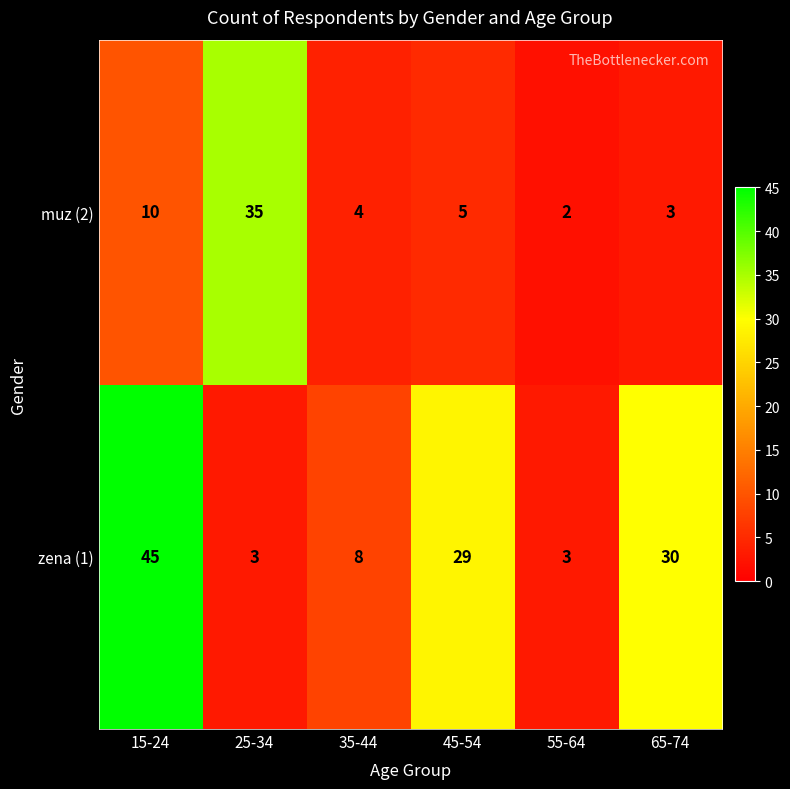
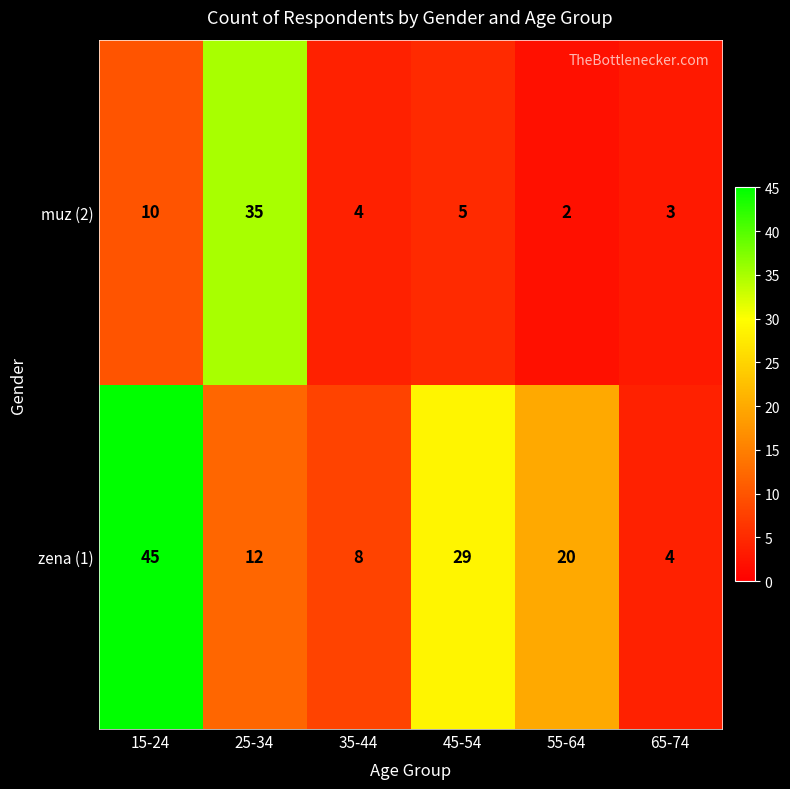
  {
    "muz (2)": {
      "15-24": 10,
      "25-34": 35,
      "35-44": 4,
      "45-54": 5,
      "55-64": 2
    },
    "zena (1)": {
      "15-24": 45,
-     "25-34": 3,
+     "25-34": 12,
      "35-44": 8,
      "45-54": 29,
-     "55-64": 3,
-     "65-74": 30
+     "55-64": 20,
+     "65-74": 4
    }
  }
